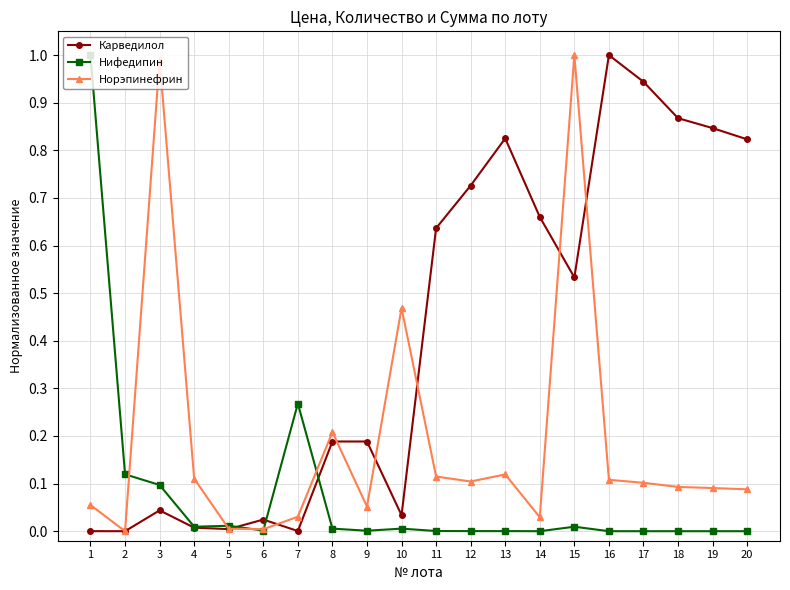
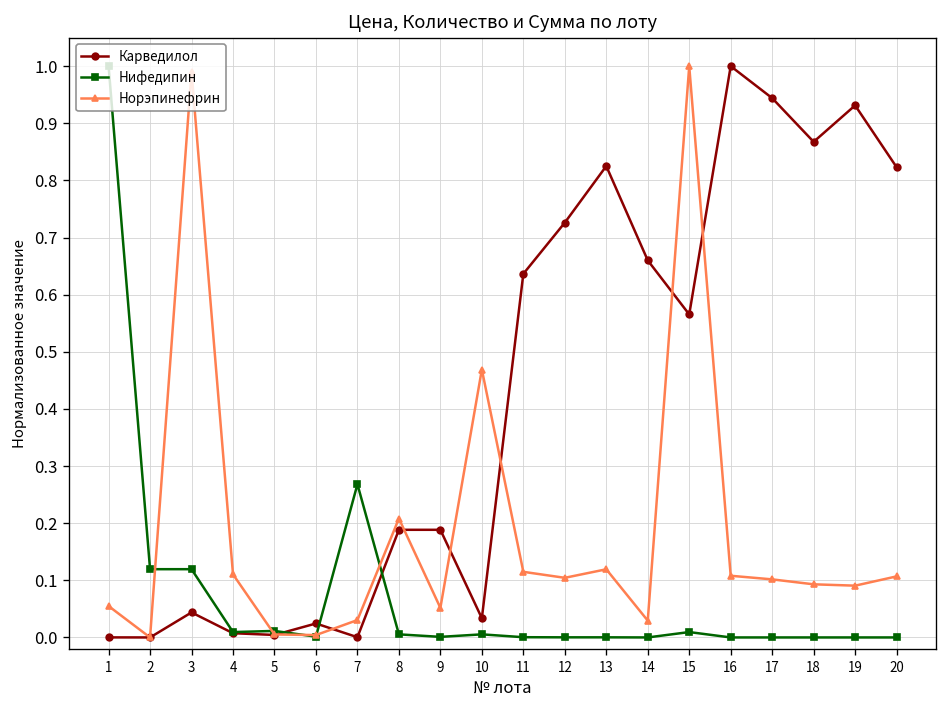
  {
    "Карведилол": {
      "1": 0.00,
      "3": 0.04,
      "6": 0.02,
      "7": 0.00,
      "8": 0.19,
      "9": 0.19,
      "10": 0.03,
      "11": 0.64,
      "12": 0.73,
      "13": 0.83,
      "14": 0.66,
-     "15": 0.53,
+     "15": 0.57,
      "16": 1.00,
      "17": 0.94,
      "18": 0.87,
-     "19": 0.85,
+     "19": 0.93,
      "20": 0.82
    },
    "Нифедипин": {
      "2": 0.12,
-     "3": 0.10,
+     "3": 0.12,
      "5": 0.01,
      "7": 0.27,
      "8": 0.01,
      "9": 0.00,
      "10": 0.01,
      "11": 0.00,
      "12": 0.00,
      "13": 0.00,
      "14": 0.00,
      "15": 0.01,
      "16": 0.00,
      "17": 0.00,
      "18": 0.00,
      "19": 0.00,
      "20": 0.00
    },
    "Норэпинефрин": {
      "1": 0.05,
      "4": 0.11,
      "7": 0.03,
      "8": 0.21,
      "9": 0.05,
      "10": 0.47,
      "11": 0.11,
      "12": 0.10,
      "13": 0.12,
      "14": 0.03,
      "15": 1.00,
      "16": 0.11,
      "17": 0.10,
      "18": 0.09,
      "19": 0.09,
-     "20": 0.09
+     "20": 0.11
    }
  }
